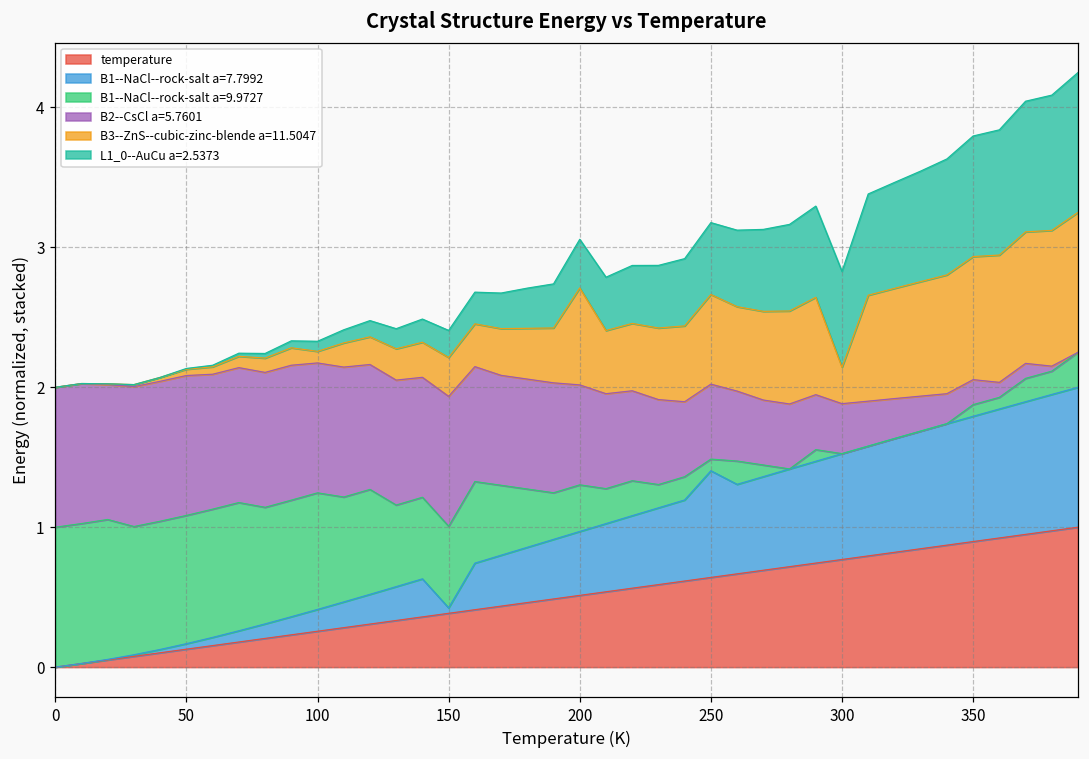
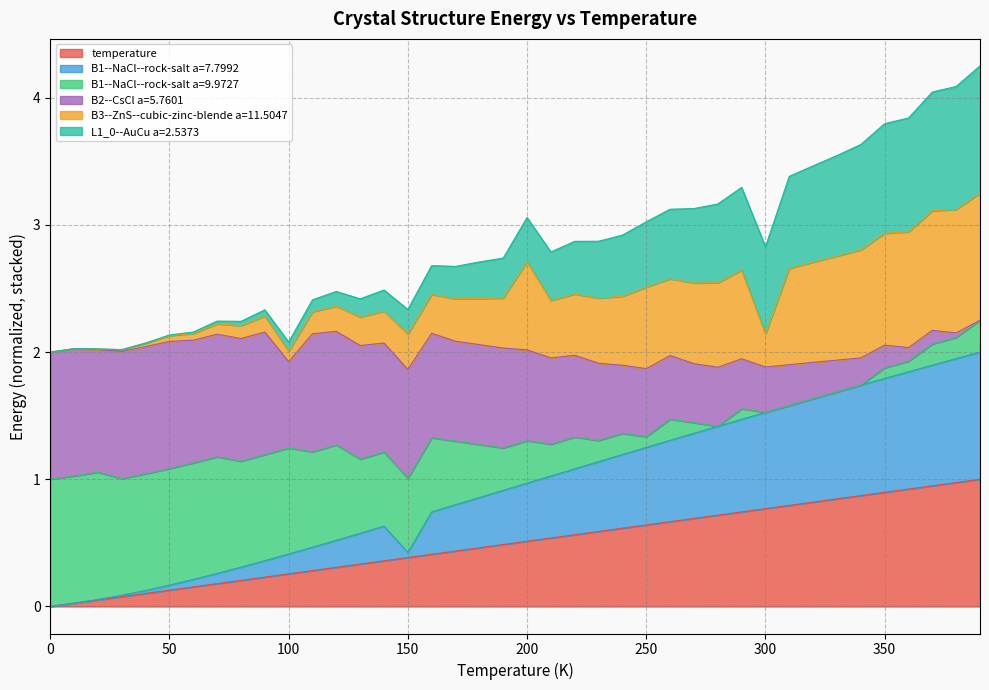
  {
    "temperature": {
      "50": 0.13,
      "100": 0.26,
      "150": 0.38,
      "200": 0.51,
      "250": 0.64,
      "300": 0.77,
      "350": 0.90
    },
    "B1--NaCl--rock-salt a=7.7992": {
      "50": 0.04,
      "100": 0.16,
      "150": 0.04,
      "200": 0.46,
-     "250": 0.76,
+     "250": 0.61,
      "350": 0.90
    },
    "B2--CsCl a=5.7601": {
      "50": 1.00,
-     "100": 0.93,
-     "150": 0.93,
+     "100": 0.68,
+     "150": 0.86,
      "200": 0.71,
      "250": 0.54,
      "300": 0.36,
      "350": 0.18
    },
    "B3--ZnS--cubic-zinc-blende a=11.5047": {
      "100": 0.08,
      "150": 0.28,
      "200": 0.69,
      "250": 0.64,
      "300": 0.26,
      "350": 0.88
    }
  }
